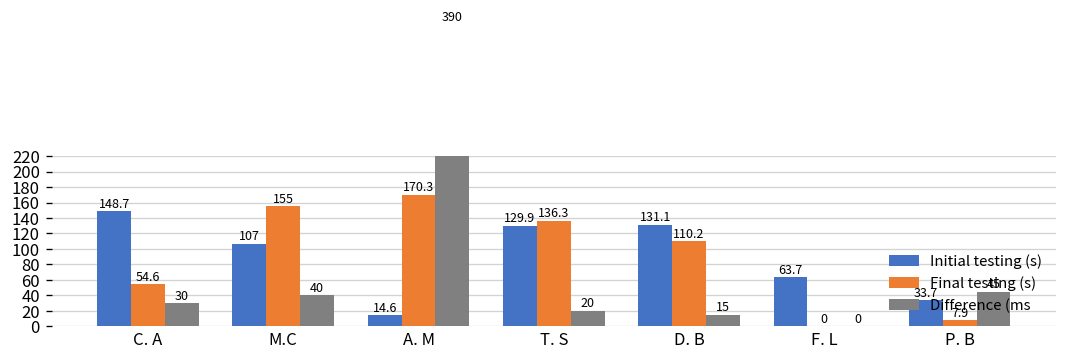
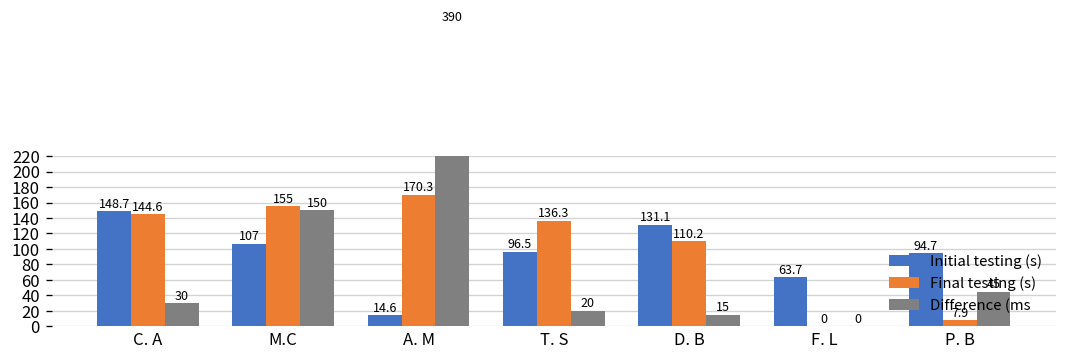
  {
    "Initial testing (s)": {
      "C. A": 148.7,
      "M.C": 107,
      "A. M": 14.6,
-     "T. S": 129.9,
+     "T. S": 96.5,
      "D. B": 131.1,
      "F. L": 63.7,
-     "P. B": 33.7
+     "P. B": 94.7
    },
    "Final testing (s)": {
-     "C. A": 54.6,
+     "C. A": 144.6,
      "M.C": 155,
      "A. M": 170.3,
      "T. S": 136.3,
      "D. B": 110.2,
      "F. L": 0,
      "P. B": 7.9
    },
    "Difference (ms": {
      "C. A": 30,
-     "M.C": 40,
+     "M.C": 150,
      "T. S": 20,
      "D. B": 15,
      "F. L": 0,
      "P. B": 45
    }
  }
